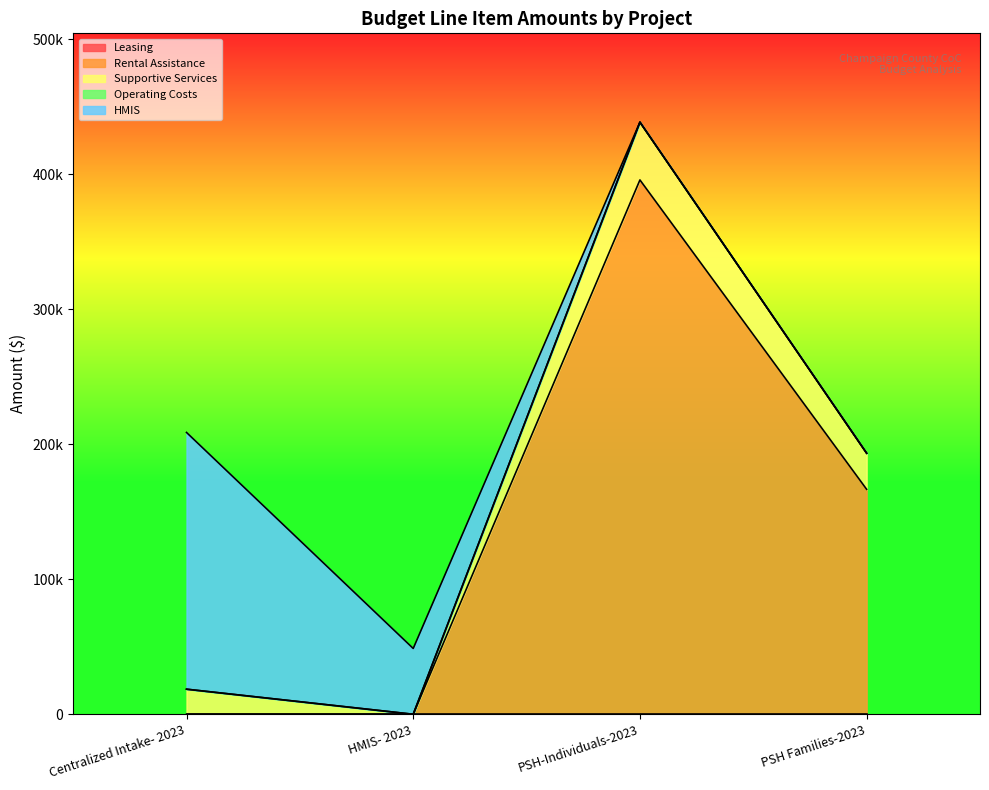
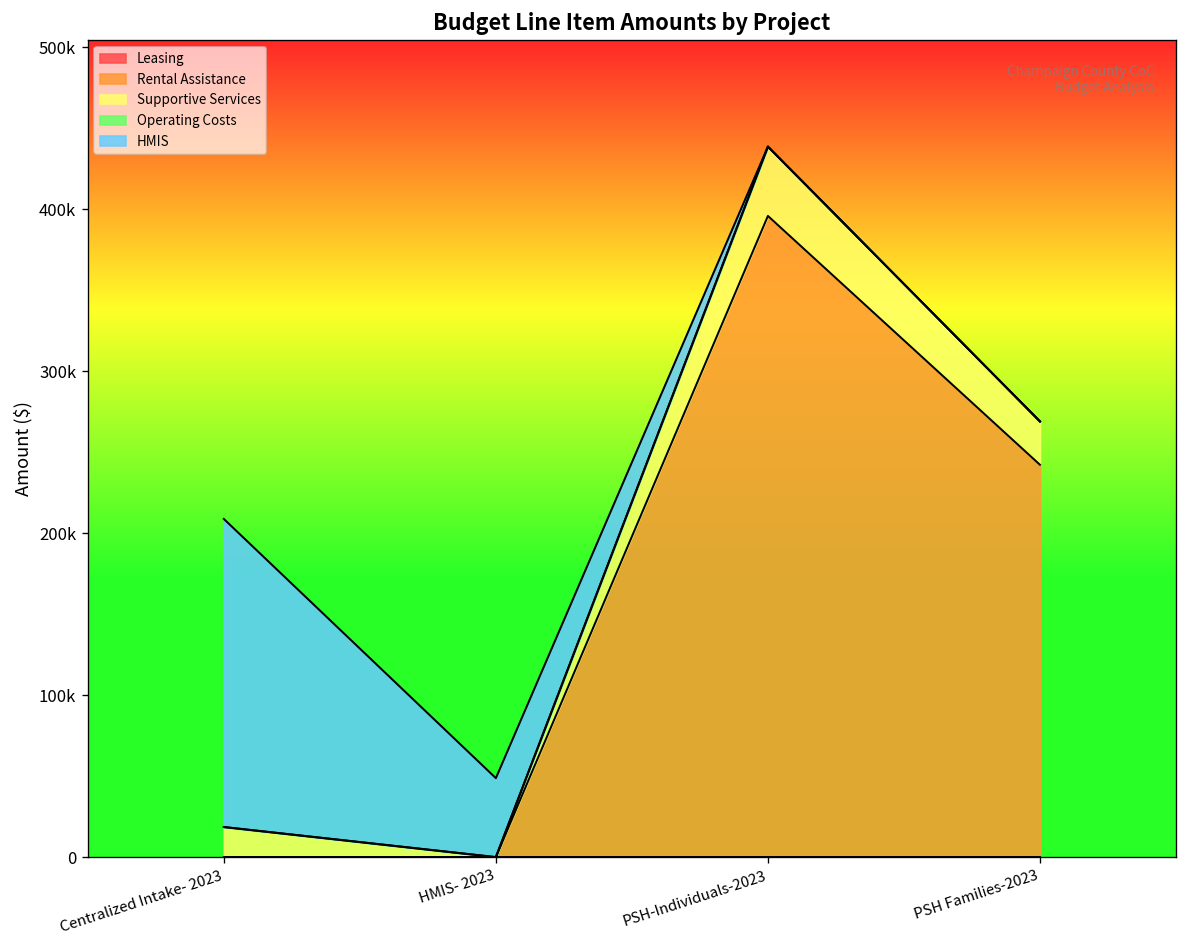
  {
    "Leasing": {
      "PSH-Individuals-2023": 0,
      "PSH Families-2023": 0
    },
    "Rental Assistance": {
      "PSH-Individuals-2023": 396000,
-     "PSH Families-2023": 167000
+     "PSH Families-2023": 242000
    },
    "HMIS": {
      "Centralized Intake- 2023": 190000,
      "HMIS- 2023": 49000
    }
  }
